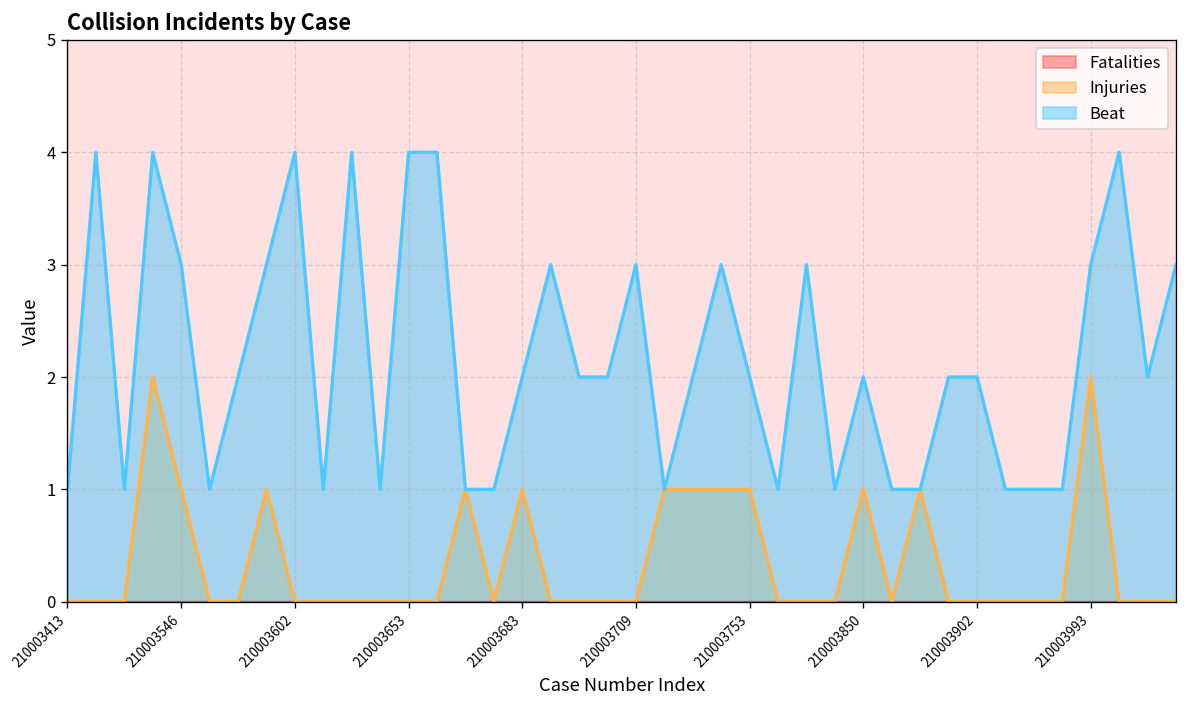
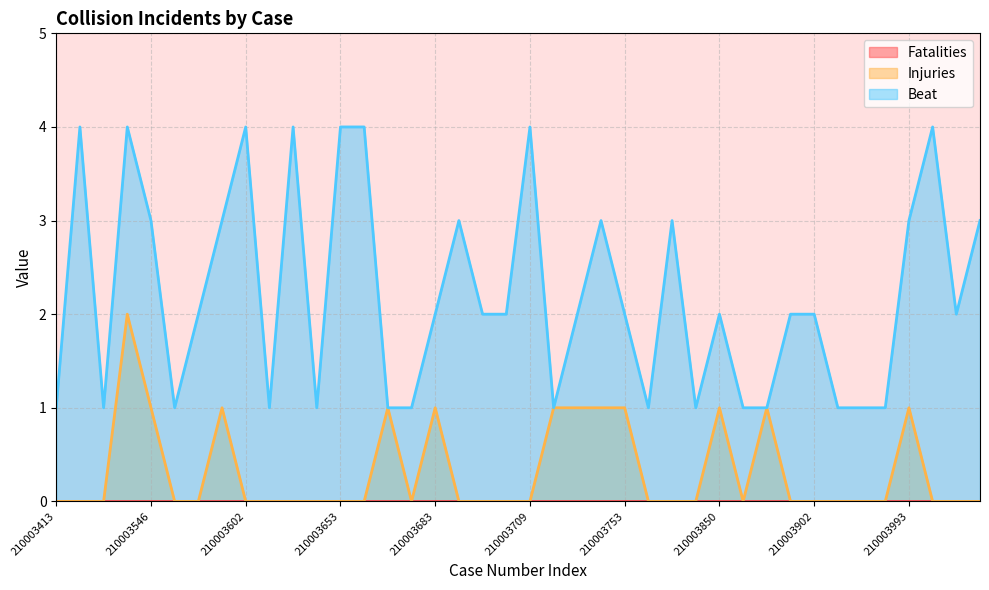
  {
    "Fatalities": {
      "210003546": 0,
      "210003683": 0,
      "210003753": 0,
      "210003850": 0,
      "210003993": 0
    },
    "Injuries": {
      "210003546": 1,
      "210003683": 1,
      "210003753": 1,
      "210003850": 1,
-     "210003993": 2
+     "210003993": 1
    },
    "Beat": {
      "210003413": 1,
      "210003546": 3,
      "210003602": 4,
      "210003653": 4,
      "210003683": 2,
-     "210003709": 3,
+     "210003709": 4,
      "210003753": 2,
      "210003850": 2,
      "210003902": 2,
      "210003993": 3
    }
  }
